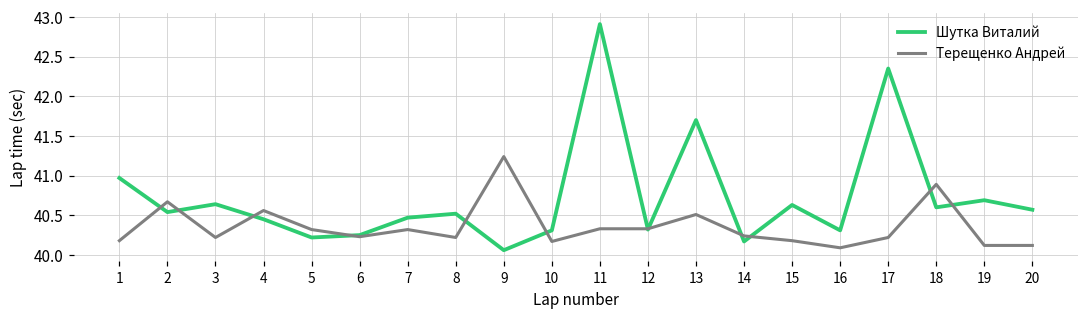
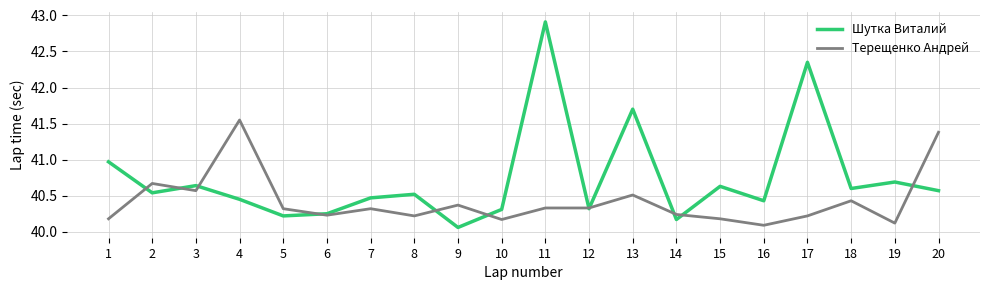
  {
    "Шутка Виталий": {
      "1": 41.0,
      "2": 40.5,
      "3": 40.6,
      "4": 40.5,
      "5": 40.2,
      "7": 40.5,
      "8": 40.5,
      "9": 40.1,
      "10": 40.3,
      "11": 42.9,
      "13": 41.7,
      "14": 40.2,
      "15": 40.6,
-     "16": 40.3,
+     "16": 40.4,
      "17": 42.4,
      "18": 40.6,
      "19": 40.7,
      "20": 40.6
    },
    "Терещенко Андрей": {
      "1": 40.2,
      "2": 40.7,
-     "3": 40.2,
-     "4": 40.6,
+     "3": 40.6,
+     "4": 41.6,
      "5": 40.3,
      "7": 40.3,
      "8": 40.2,
-     "9": 41.2,
+     "9": 40.4,
      "10": 40.2,
      "11": 40.3,
      "13": 40.5,
      "14": 40.2,
      "15": 40.2,
      "16": 40.1,
      "17": 40.2,
-     "18": 40.9,
+     "18": 40.4,
      "19": 40.1,
-     "20": 40.1
+     "20": 41.4
    }
  }
